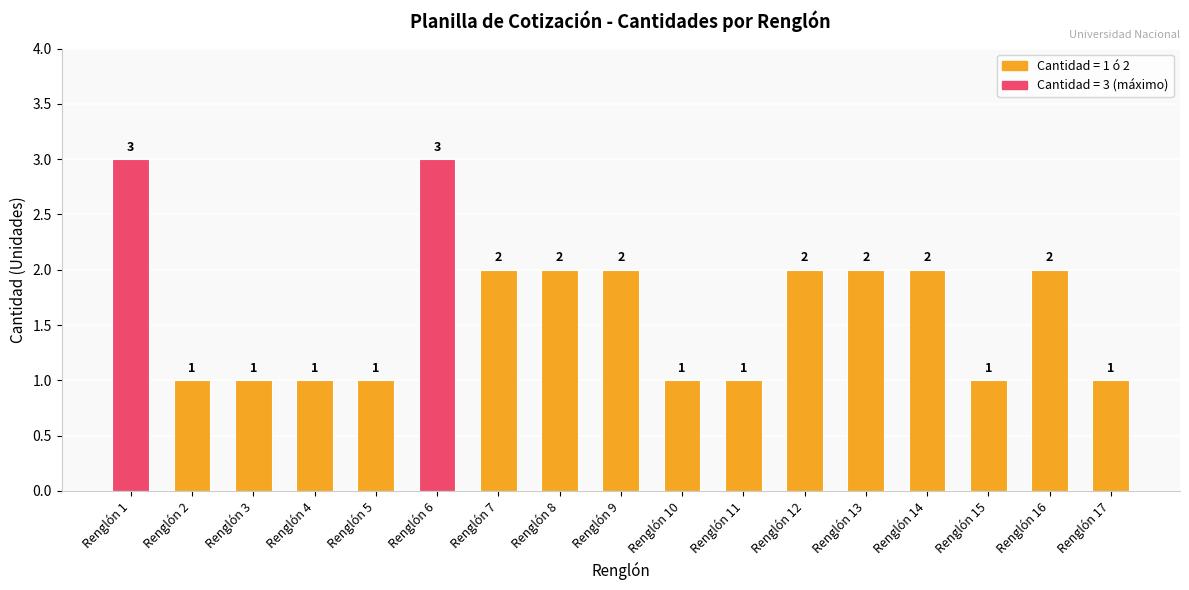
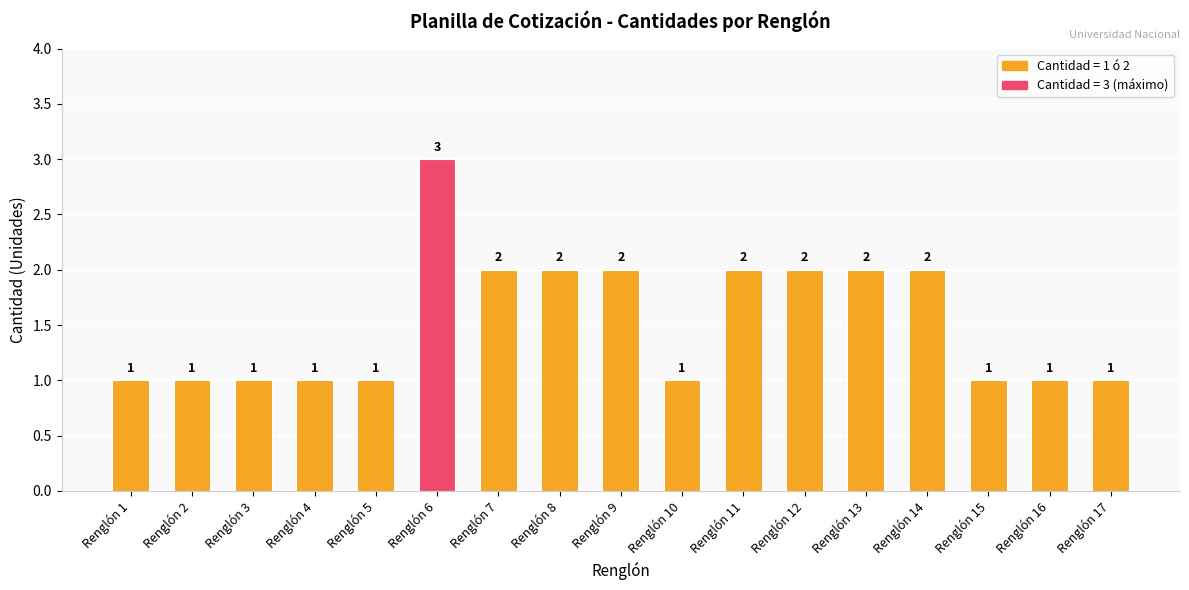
  {
-   "Renglón 1": 3,
+   "Renglón 1": 1,
    "Renglón 2": 1,
    "Renglón 3": 1,
    "Renglón 4": 1,
    "Renglón 5": 1,
    "Renglón 6": 3,
    "Renglón 7": 2,
    "Renglón 8": 2,
    "Renglón 9": 2,
    "Renglón 10": 1,
-   "Renglón 11": 1,
+   "Renglón 11": 2,
    "Renglón 12": 2,
    "Renglón 13": 2,
    "Renglón 14": 2,
    "Renglón 15": 1,
-   "Renglón 16": 2,
+   "Renglón 16": 1,
    "Renglón 17": 1
  }
